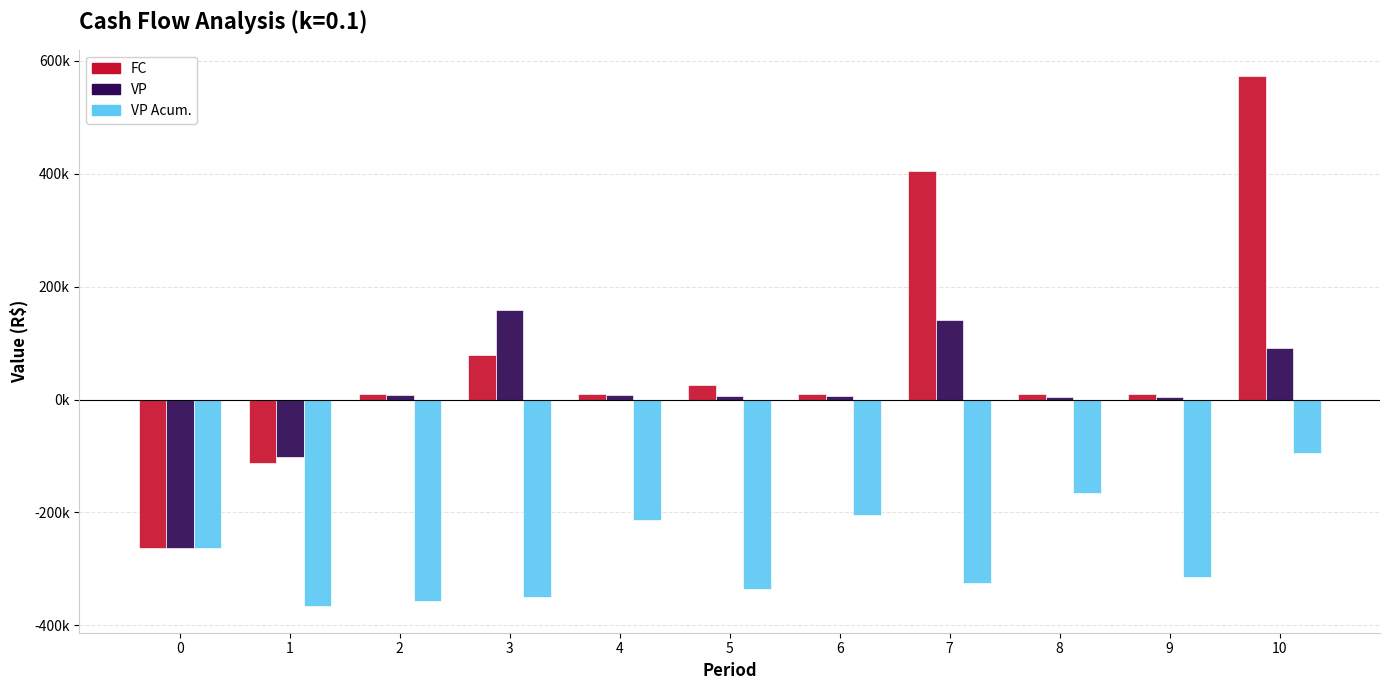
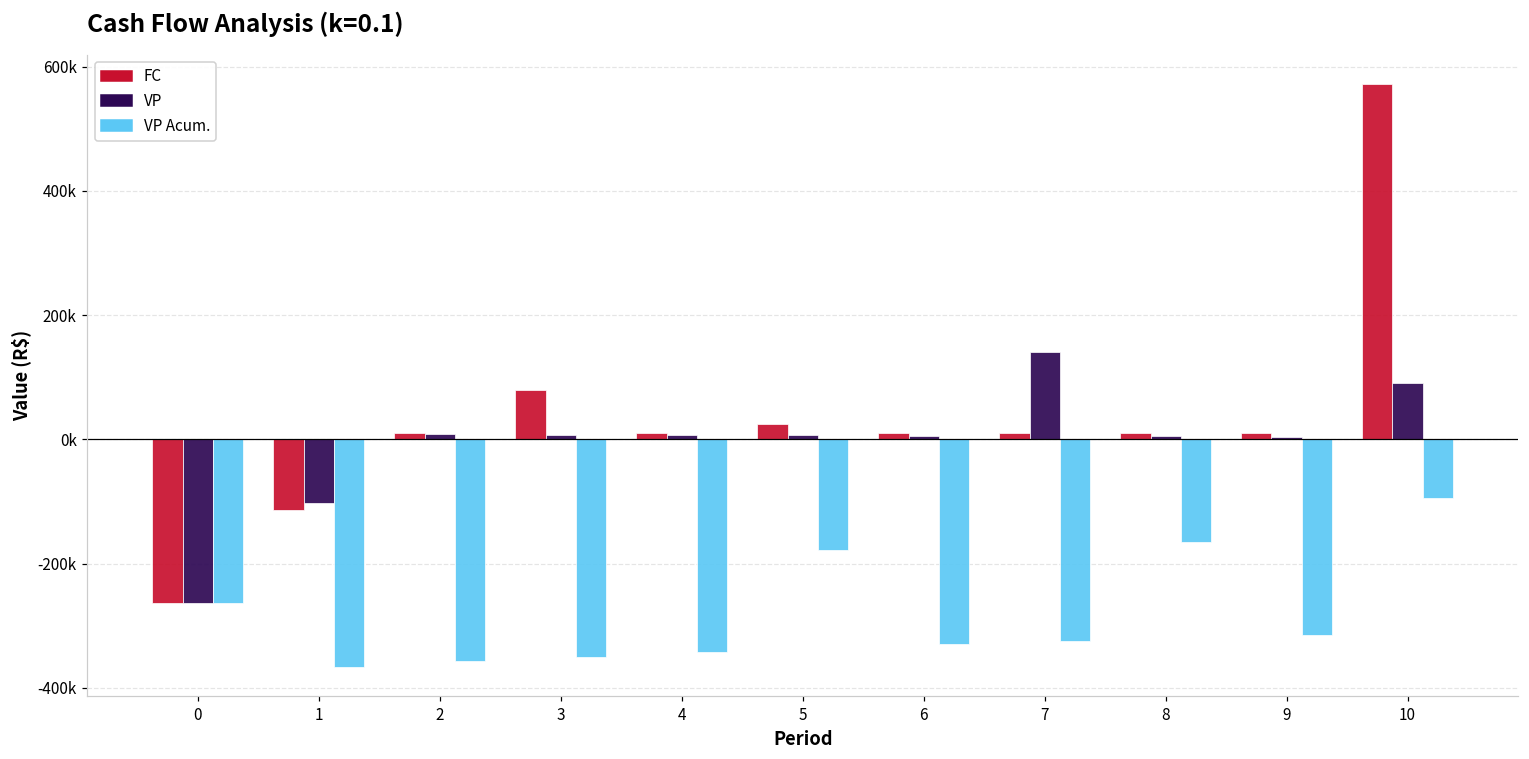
  {
    "FC": {
      "0": -260000,
      "1": -110000,
      "2": 10000,
      "3": 80000,
      "4": 10000,
      "5": 30000,
      "6": 10000,
-     "7": 400000,
+     "7": 10000,
      "8": 10000,
      "9": 10000,
      "10": 570000
    },
    "VP": {
      "0": -260000,
      "1": -100000,
      "2": 10000,
-     "3": 160000,
+     "3": 10000,
      "4": 10000,
      "5": 10000,
      "6": 10000,
      "7": 140000,
      "8": 0,
      "9": 0,
      "10": 90000
    },
    "VP Acum.": {
      "0": -260000,
      "1": -370000,
      "2": -360000,
      "3": -350000,
-     "4": -210000,
-     "5": -340000,
-     "6": -200000,
+     "4": -340000,
+     "5": -180000,
+     "6": -330000,
      "7": -320000,
      "8": -160000,
      "9": -310000,
      "10": -90000
    }
  }
